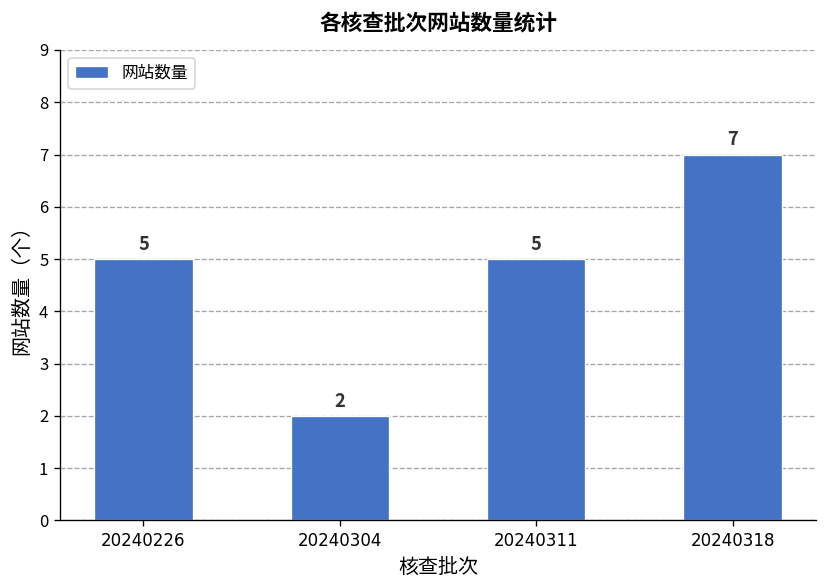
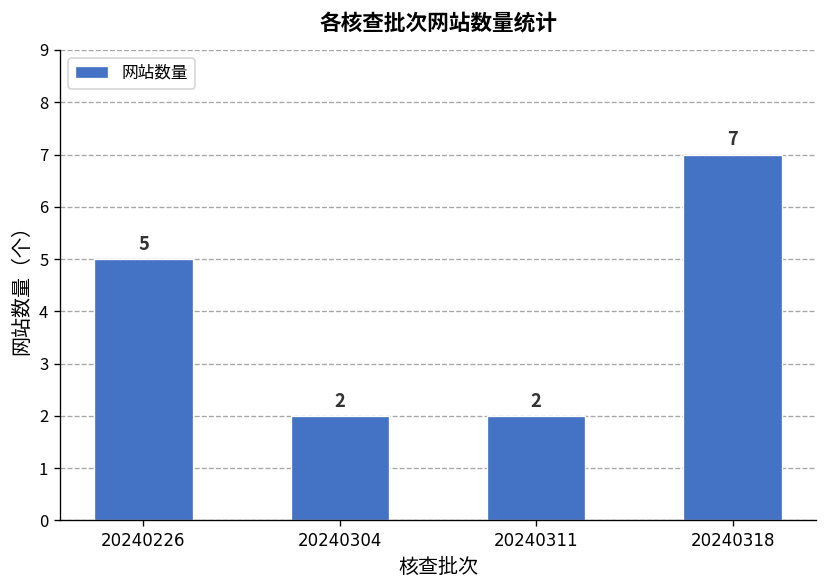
  {
    "20240226": 5,
    "20240304": 2,
-   "20240311": 5,
+   "20240311": 2,
    "20240318": 7
  }
